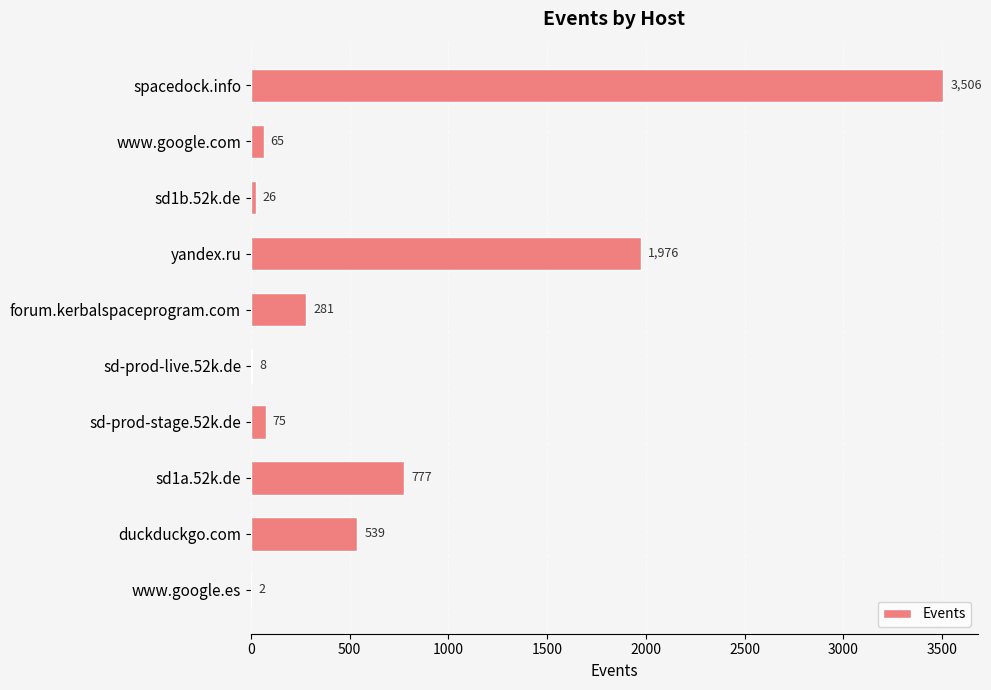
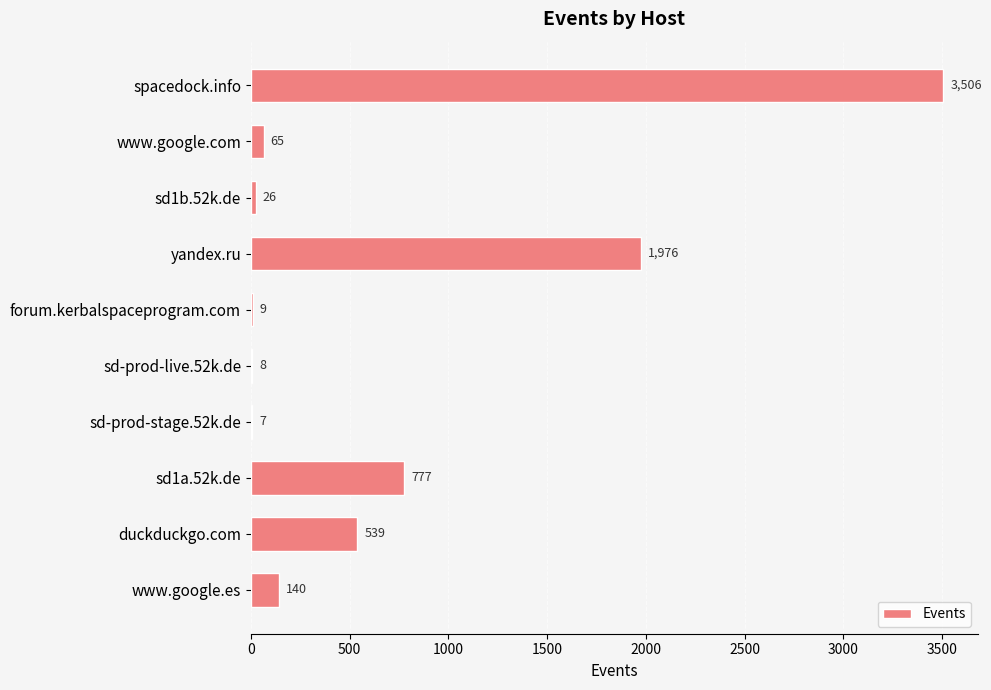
  {
    "spacedock.info": "3,506",
    "www.google.com": "65",
    "sd1b.52k.de": "26",
    "yandex.ru": "1,976",
-   "forum.kerbalspaceprogram.com": "281",
+   "forum.kerbalspaceprogram.com": "9",
    "sd-prod-live.52k.de": "8",
-   "sd-prod-stage.52k.de": "75",
+   "sd-prod-stage.52k.de": "7",
    "sd1a.52k.de": "777",
    "duckduckgo.com": "539",
-   "www.google.es": "2"
+   "www.google.es": "140"
  }
